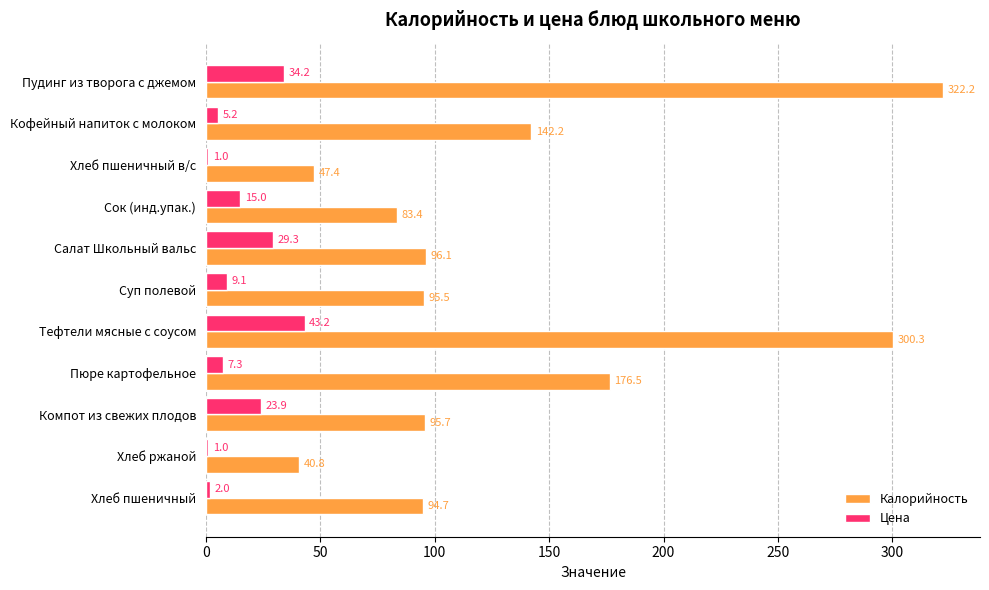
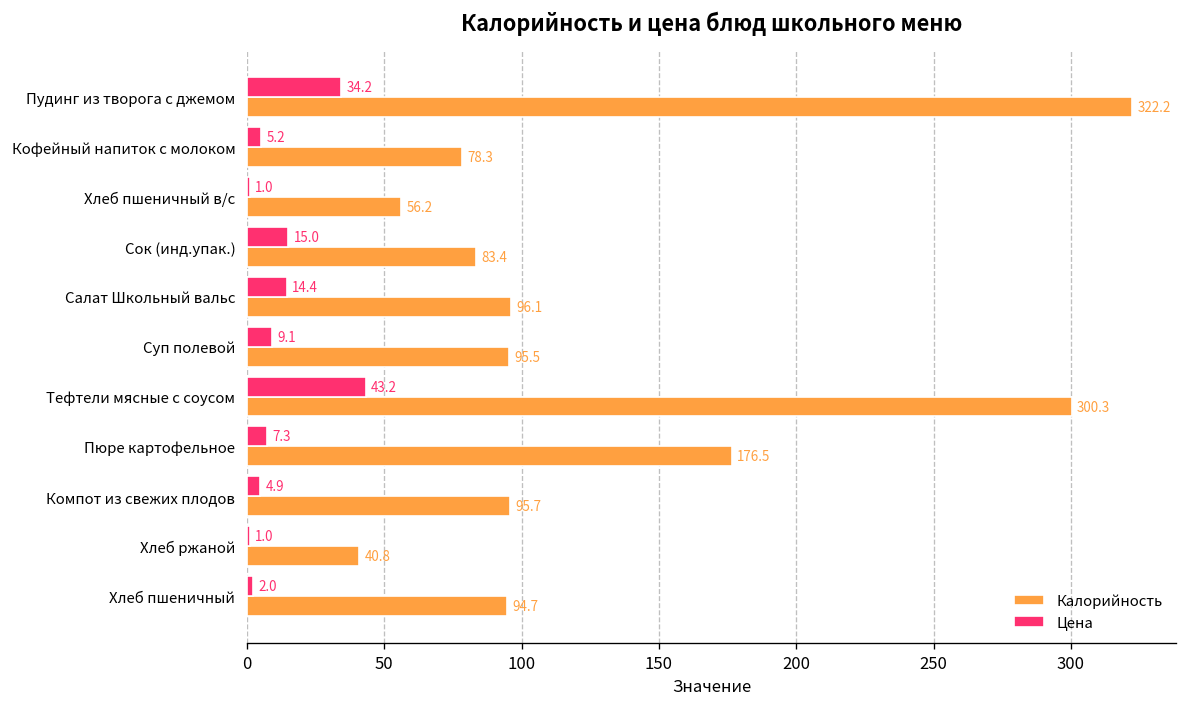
  {
    "Калорийность": {
      "Пудинг из творога с джемом": 322.2,
-     "Кофейный напиток с молоком": 142.2,
-     "Хлеб пшеничный в/с": 47.4,
+     "Кофейный напиток с молоком": 78.3,
+     "Хлеб пшеничный в/с": 56.2,
      "Сок (инд.упак.)": 83.4,
      "Салат Школьный вальс": 96.1,
      "Суп полевой": 95.5,
      "Тефтели мясные с соусом": 300.3,
      "Пюре картофельное": 176.5,
      "Компот из свежих плодов": 95.7,
      "Хлеб ржаной": 40.8,
      "Хлеб пшеничный": 94.7
    },
    "Цена": {
      "Пудинг из творога с джемом": 34.2,
      "Кофейный напиток с молоком": 5.2,
      "Хлеб пшеничный в/с": 1.0,
      "Сок (инд.упак.)": 15.0,
-     "Салат Школьный вальс": 29.3,
+     "Салат Школьный вальс": 14.4,
      "Суп полевой": 9.1,
      "Тефтели мясные с соусом": 43.2,
      "Пюре картофельное": 7.3,
-     "Компот из свежих плодов": 23.9,
+     "Компот из свежих плодов": 4.9,
      "Хлеб ржаной": 1.0,
      "Хлеб пшеничный": 2.0
    }
  }
